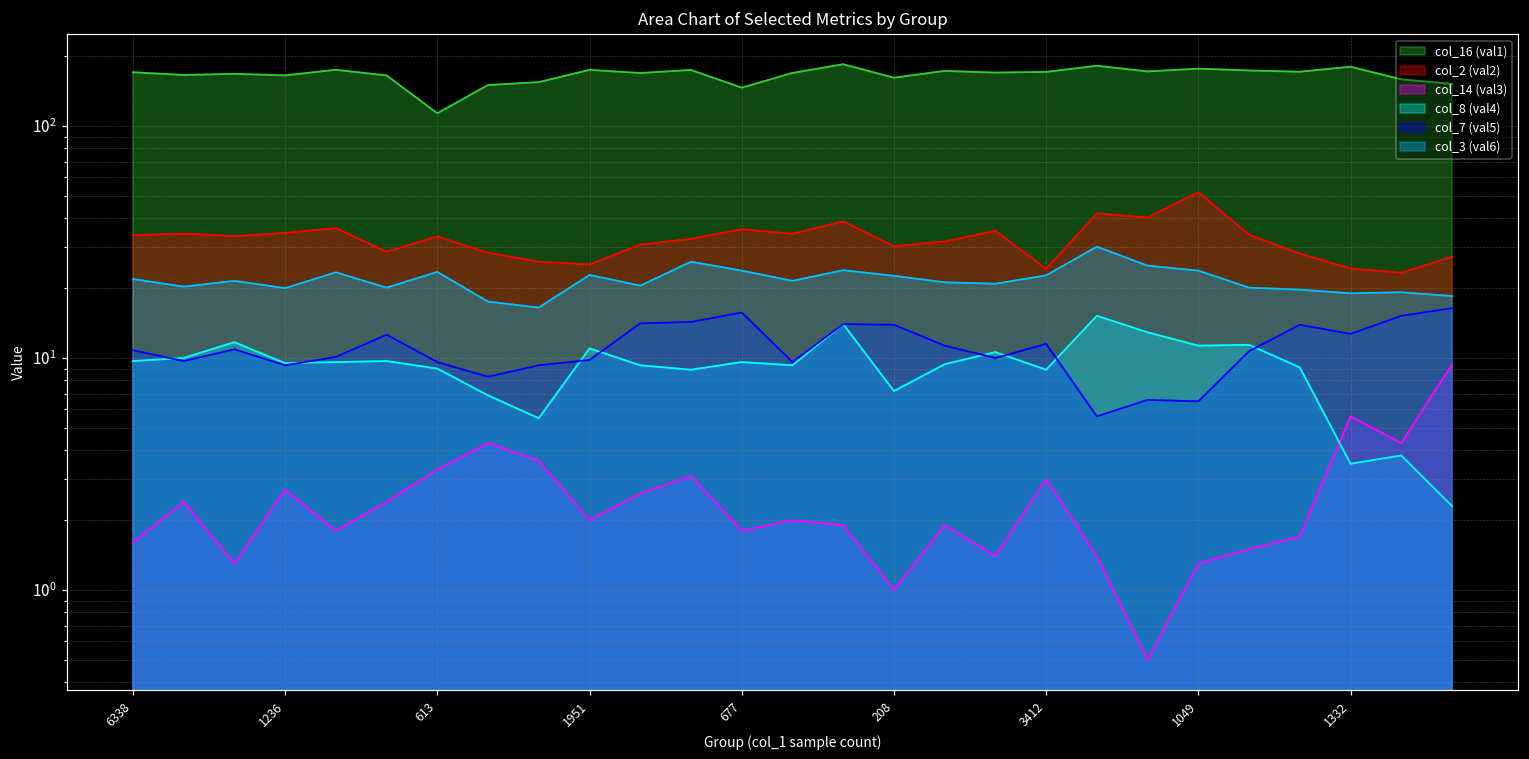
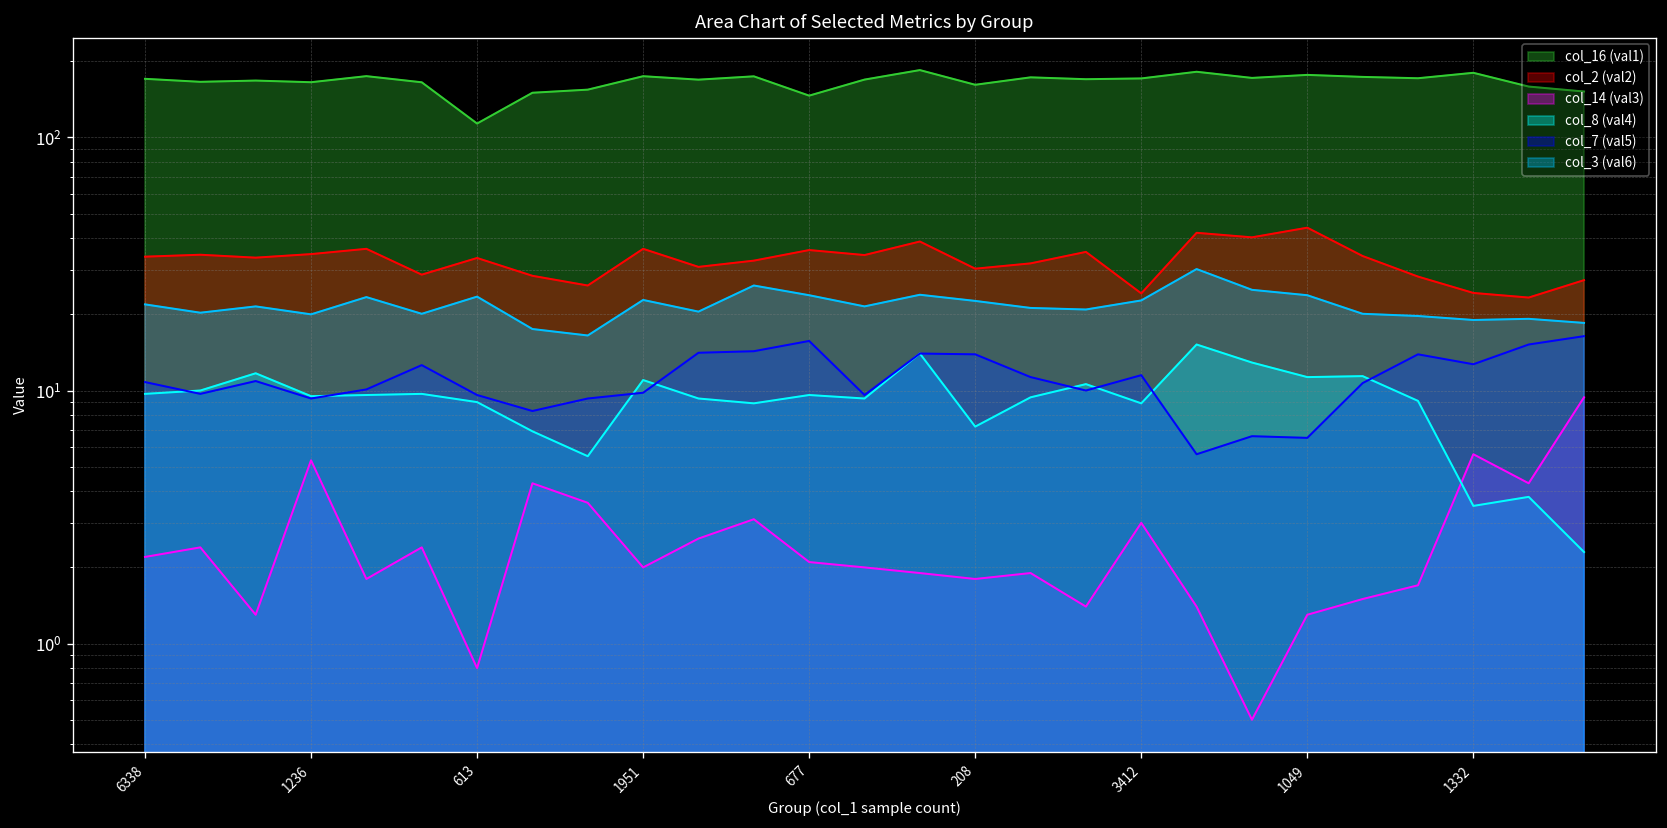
  {
    "col_16 (val1)": {
      "6338": 170,
      "1236": 170,
      "613": 110,
      "1951": 170,
      "677": 150,
      "208": 160,
      "3412": 170,
      "1049": 180,
      "1332": 180
    },
    "col_2 (val2)": {
      "6338": 34,
      "1236": 35,
      "613": 33,
-     "1951": 25,
+     "1951": 36,
      "677": 36,
      "208": 30,
      "3412": 24,
-     "1049": 52,
+     "1049": 44,
      "1332": 24
    },
    "col_14 (val3)": {
-     "6338": 1.6,
-     "1236": 2.7,
-     "613": 3.3,
+     "6338": 2.2,
+     "1236": 5.3,
+     "613": 0.8,
      "1951": 2.0,
-     "677": 1.8,
-     "208": 1.0,
+     "677": 2.1,
+     "208": 1.8,
      "3412": 3.0,
      "1049": 1.3,
      "1332": 5.6
    },
    "col_7 (val5)": {
      "6338": 11,
      "613": 10,
      "1951": 10,
      "677": 16,
      "208": 14,
      "3412": 12,
      "1049": 6.5,
      "1332": 13
    }
  }
